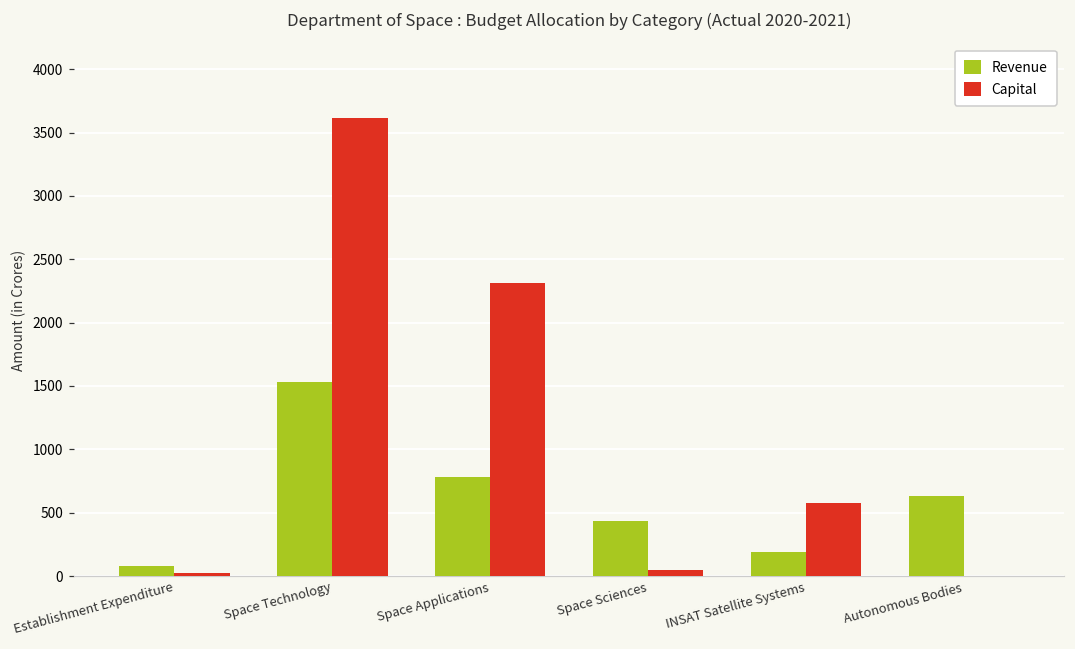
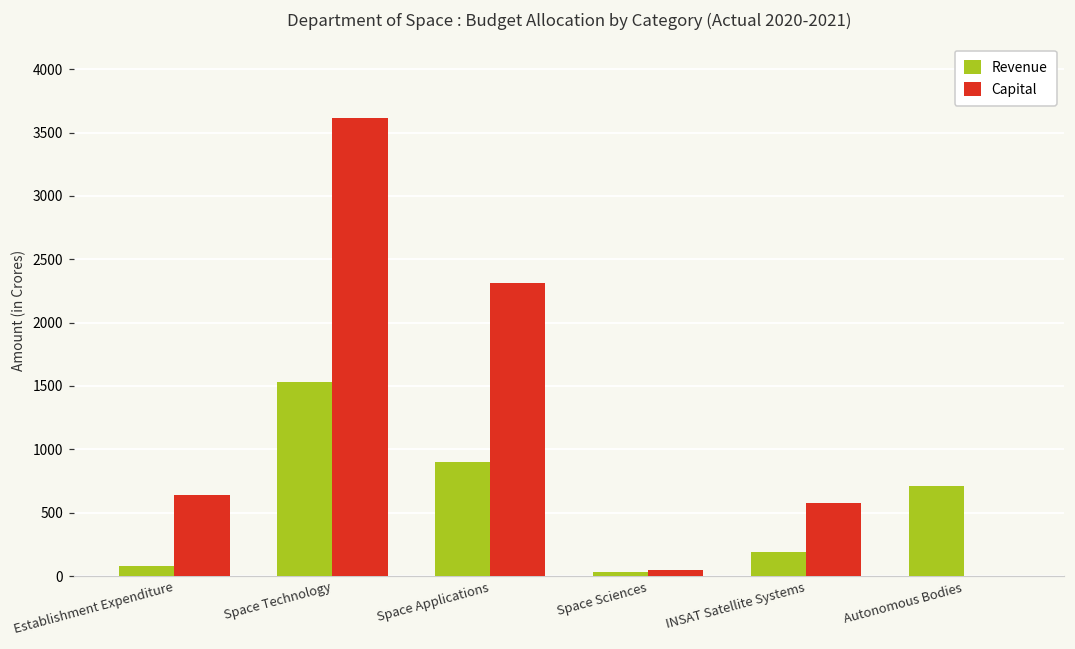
  {
    "Revenue": {
      "Establishment Expenditure": 80,
      "Space Technology": 1530,
-     "Space Applications": 780,
-     "Space Sciences": 430,
+     "Space Applications": 900,
+     "Space Sciences": 30,
      "INSAT Satellite Systems": 190,
-     "Autonomous Bodies": 630
+     "Autonomous Bodies": 710
    },
    "Capital": {
-     "Establishment Expenditure": 20,
+     "Establishment Expenditure": 640,
      "Space Technology": 3620,
      "Space Applications": 2310,
      "Space Sciences": 50,
      "INSAT Satellite Systems": 570,
      "Autonomous Bodies": 0
    }
  }
